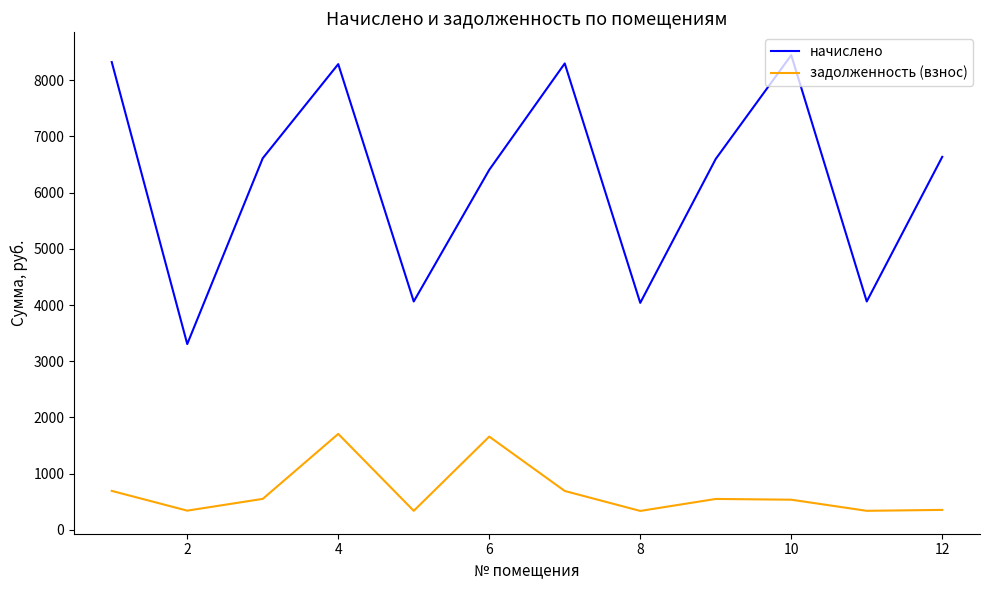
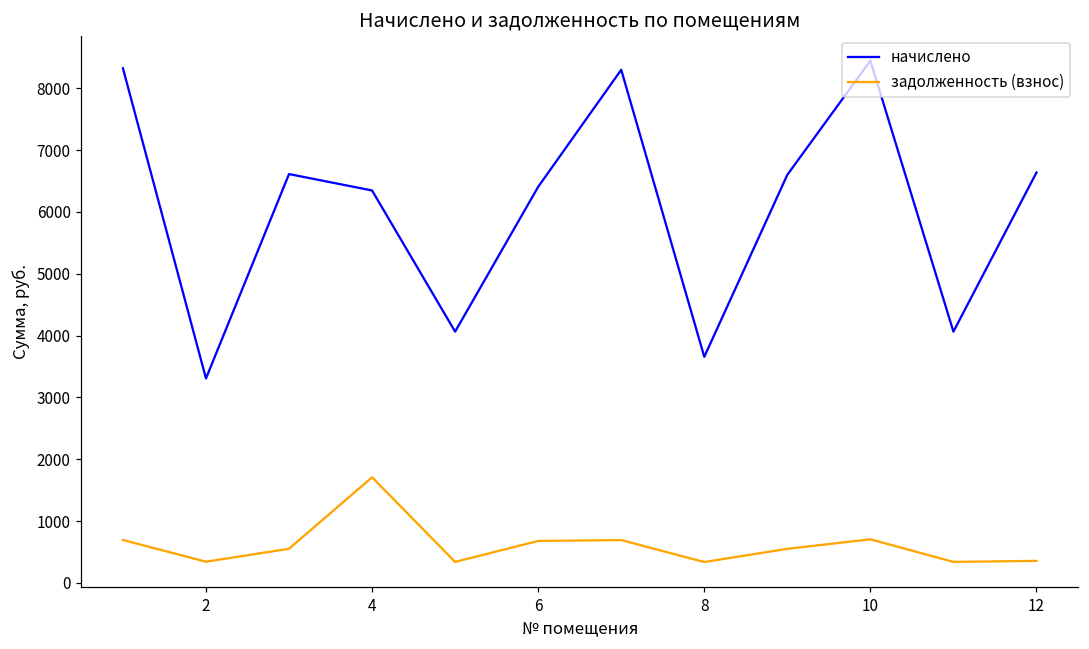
  {
    "начислено": {
      "2": 3300,
-     "4": 8300,
+     "4": 6300,
      "6": 6400,
-     "8": 4000,
+     "8": 3700,
      "12": 6600
    },
    "задолженность (взнос)": {
      "2": 300,
      "4": 1700,
-     "6": 1700,
+     "6": 700,
      "8": 300,
-     "10": 500,
+     "10": 700,
      "12": 400
    }
  }
